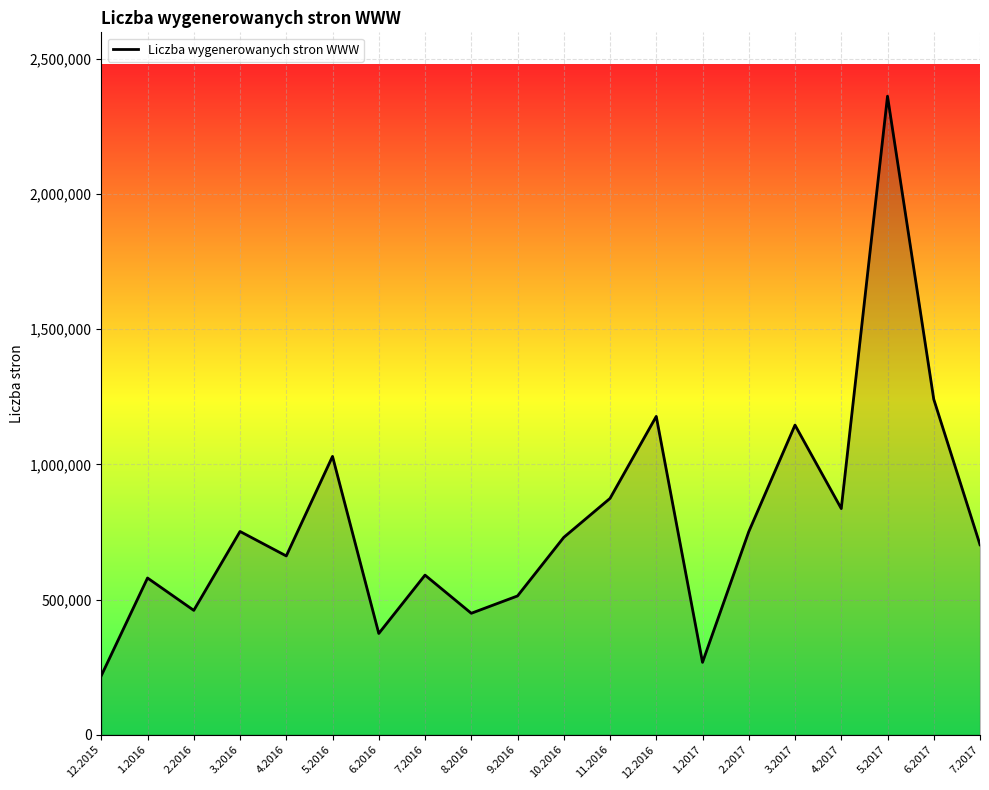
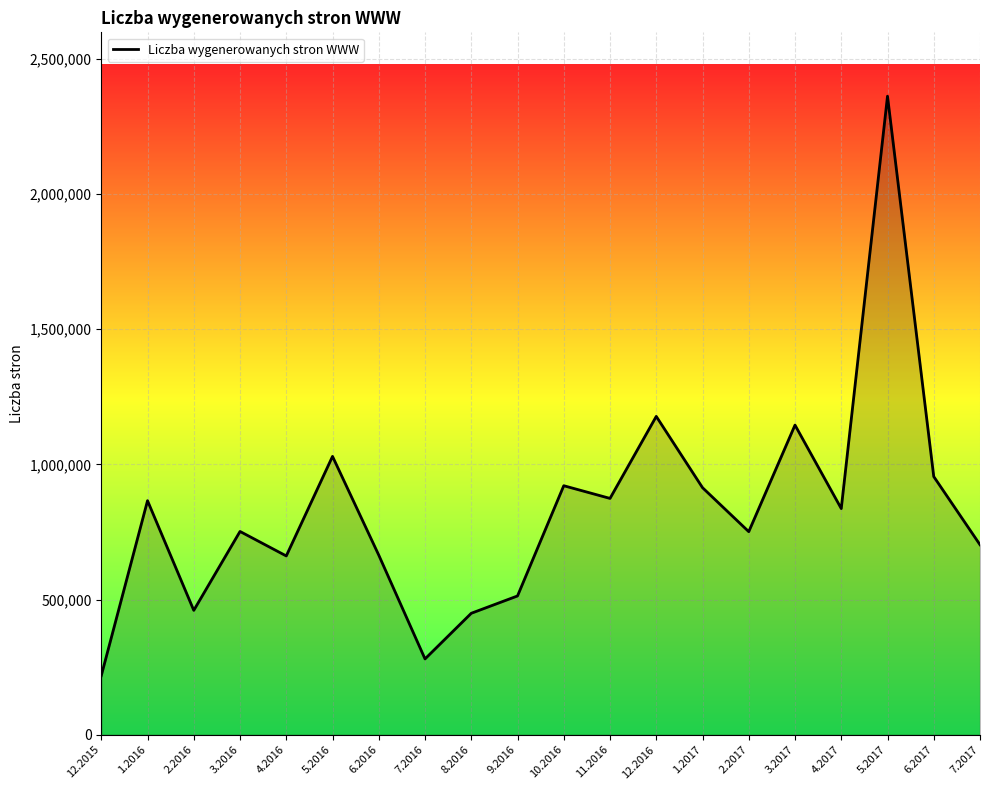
  {
    "12.2015": "220,000",
-   "1.2016": "580,000",
+   "1.2016": "870,000",
    "2.2016": "460,000",
    "3.2016": "750,000",
    "4.2016": "660,000",
    "5.2016": "1,030,000",
-   "6.2016": "370,000",
-   "7.2016": "590,000",
+   "6.2016": "660,000",
+   "7.2016": "280,000",
    "8.2016": "450,000",
    "9.2016": "510,000",
-   "10.2016": "730,000",
+   "10.2016": "920,000",
    "11.2016": "870,000",
    "12.2016": "1,180,000",
-   "1.2017": "270,000",
+   "1.2017": "910,000",
    "2.2017": "750,000",
    "3.2017": "1,150,000",
    "4.2017": "840,000",
    "5.2017": "2,360,000",
-   "6.2017": "1,240,000",
+   "6.2017": "950,000",
    "7.2017": "700,000"
  }
